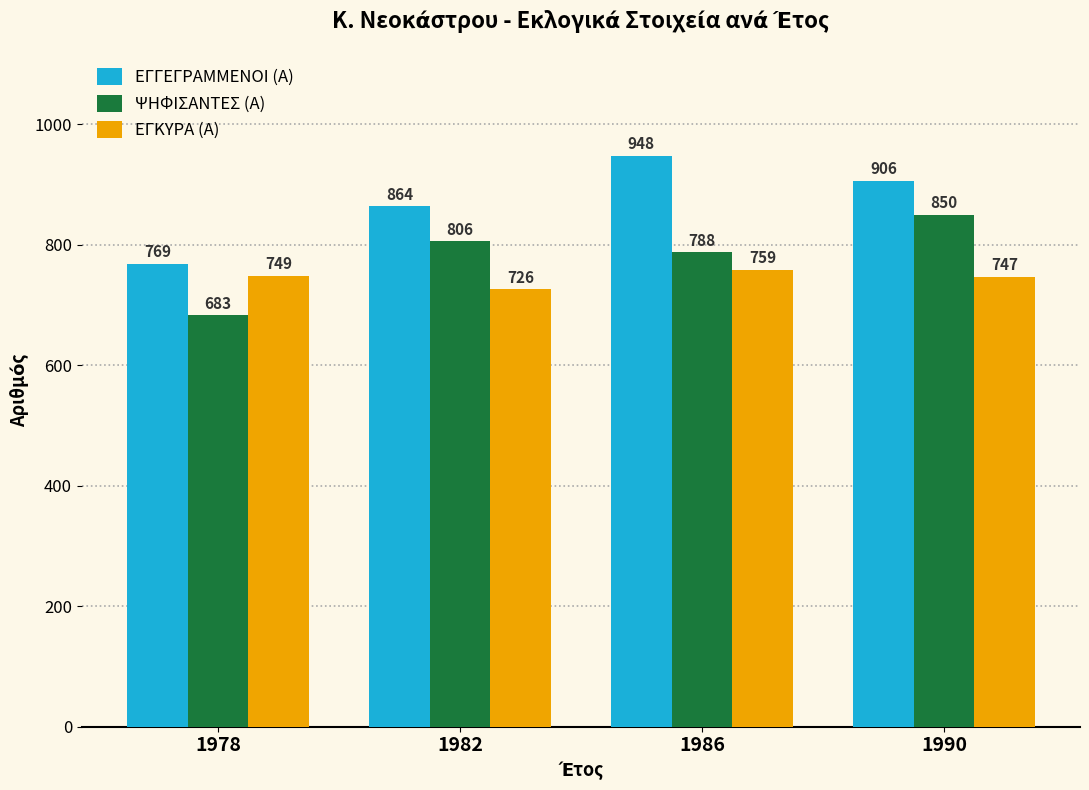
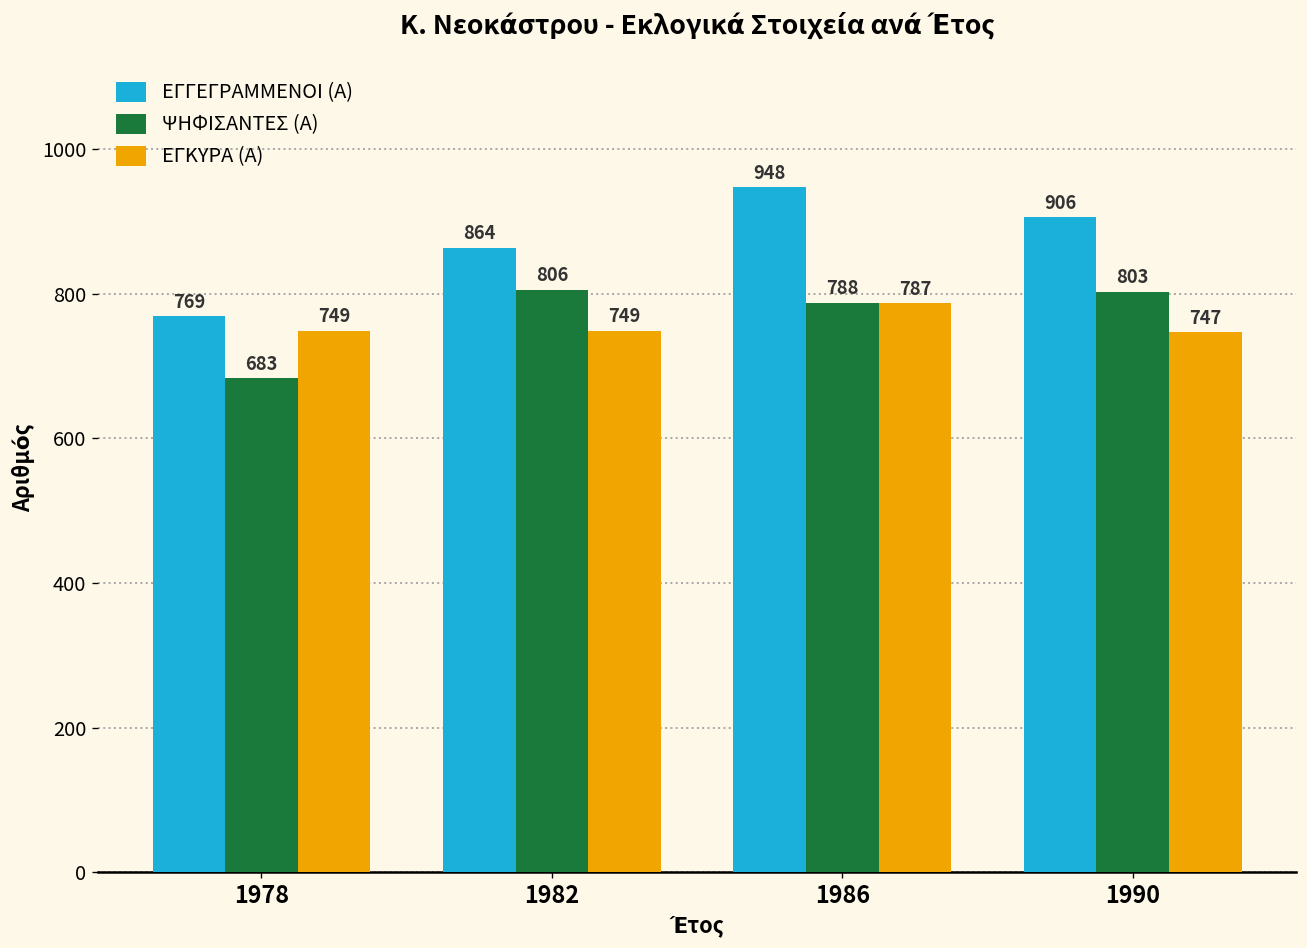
  {
    "ΕΓΓΕΓΡΑΜΜΕΝΟΙ (Α)": {
      "1978": 769,
      "1982": 864,
      "1986": 948,
      "1990": 906
    },
    "ΨΗΦΙΣΑΝΤΕΣ (Α)": {
      "1978": 683,
      "1982": 806,
      "1986": 788,
-     "1990": 850
+     "1990": 803
    },
    "ΕΓΚΥΡΑ (Α)": {
      "1978": 749,
-     "1982": 726,
-     "1986": 759,
+     "1982": 749,
+     "1986": 787,
      "1990": 747
    }
  }
